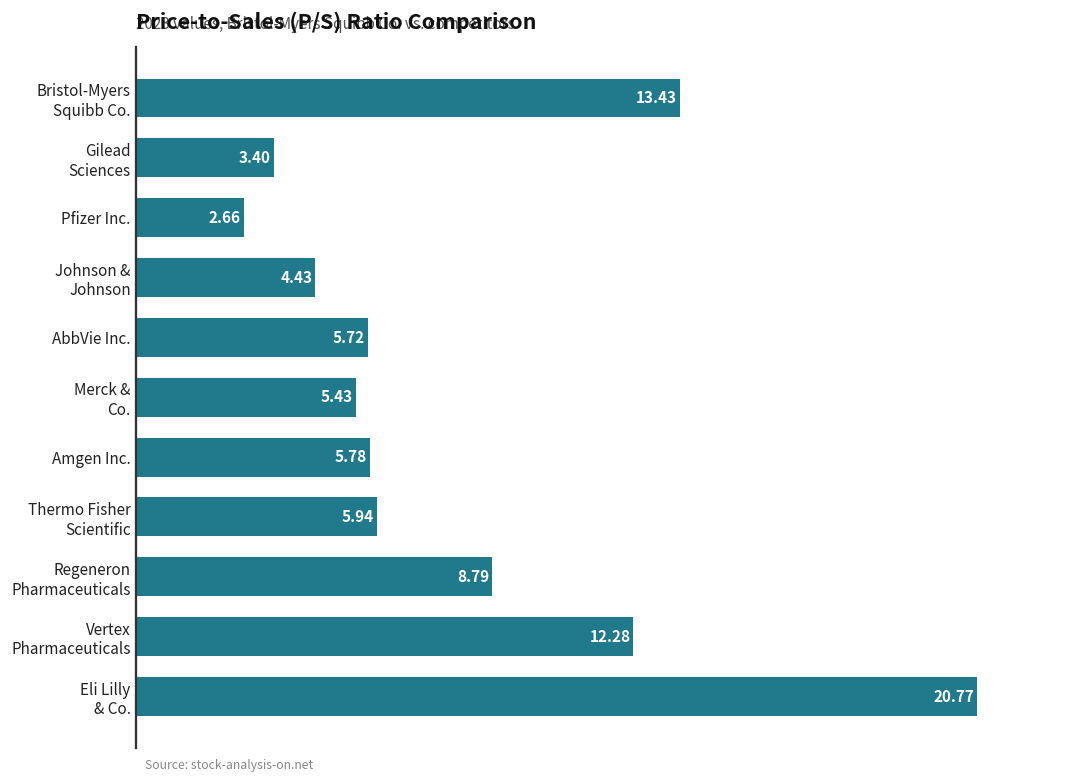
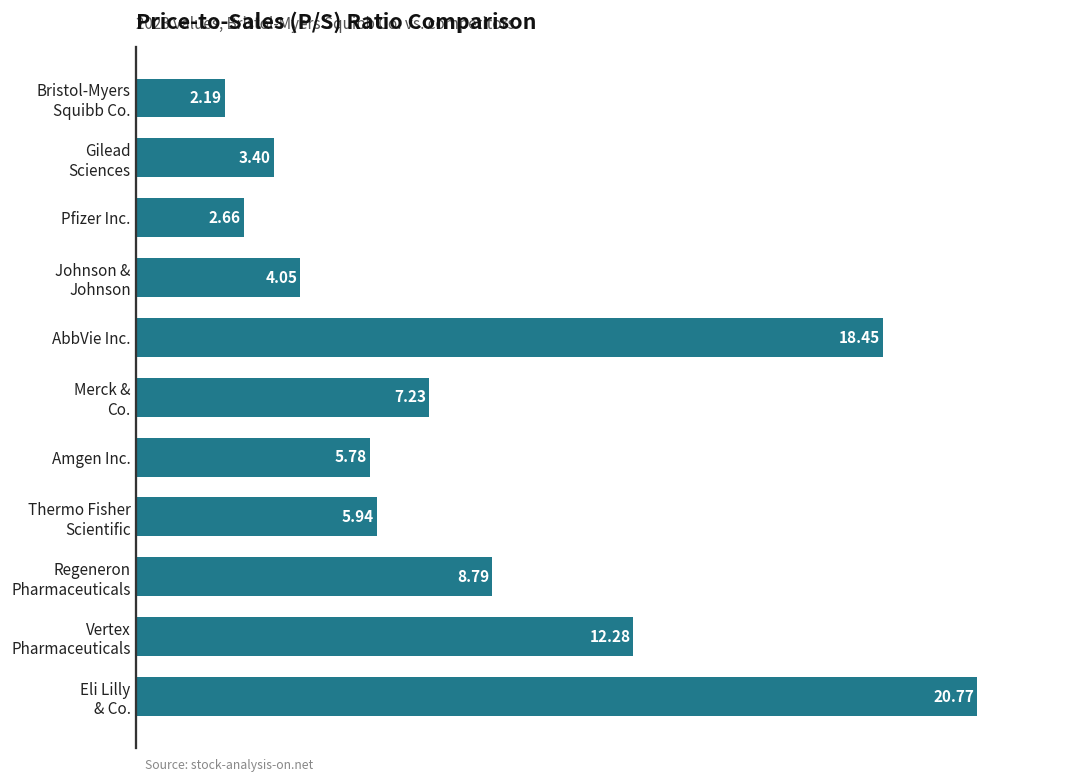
  {
-   "Bristol-Myers Squibb Co.": 13.43,
+   "Bristol-Myers Squibb Co.": 2.19,
    "Gilead Sciences": 3.40,
    "Pfizer Inc.": 2.66,
-   "Johnson & Johnson": 4.43,
-   "AbbVie Inc.": 5.72,
-   "Merck & Co.": 5.43,
+   "Johnson & Johnson": 4.05,
+   "AbbVie Inc.": 18.45,
+   "Merck & Co.": 7.23,
    "Amgen Inc.": 5.78,
    "Thermo Fisher Scientific": 5.94,
    "Regeneron Pharmaceuticals": 8.79,
    "Vertex Pharmaceuticals": 12.28,
    "Eli Lilly & Co.": 20.77
  }
